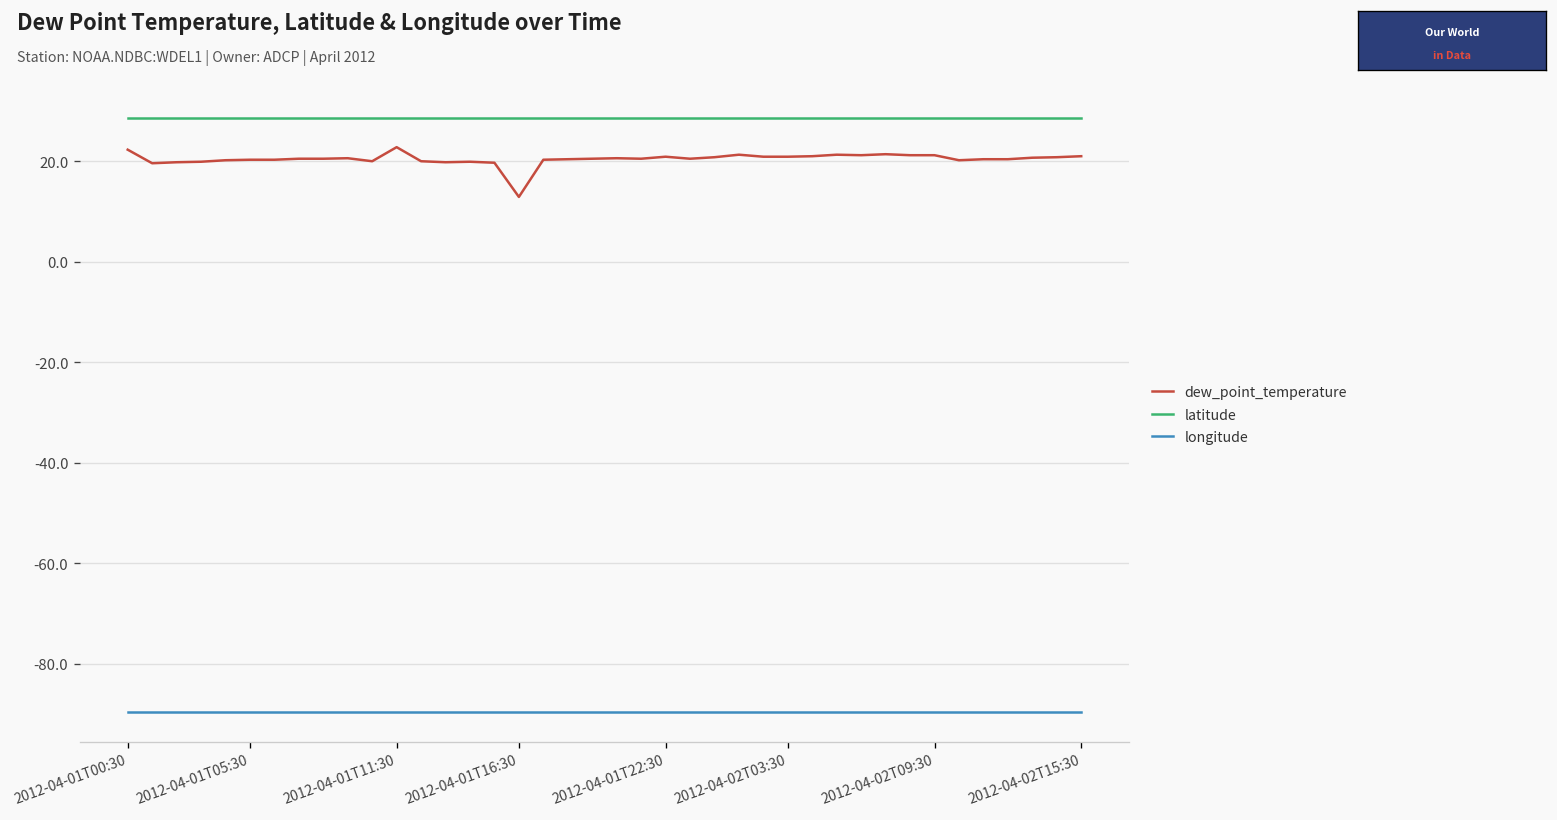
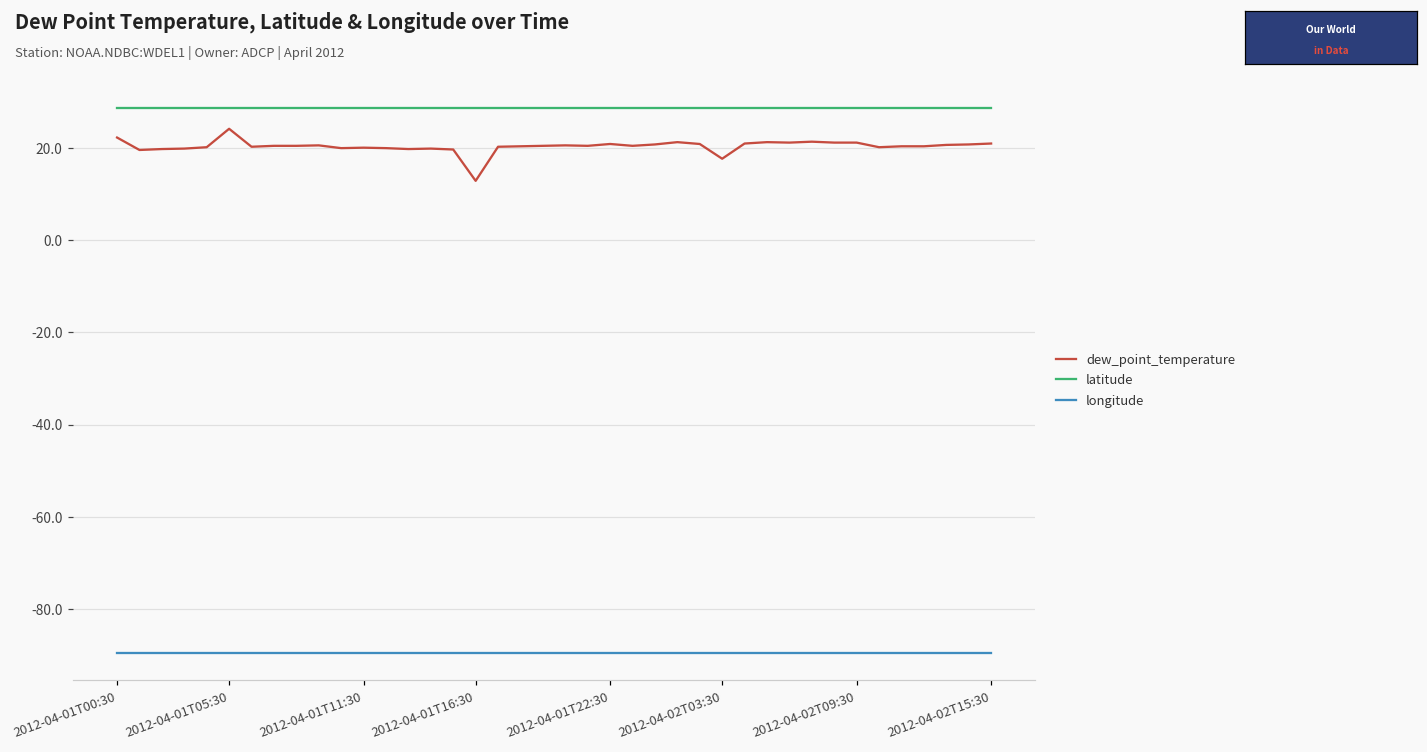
  {
    "dew_point_temperature": {
      "2012-04-01T00:30": 22,
-     "2012-04-01T05:30": 20,
-     "2012-04-01T11:30": 23,
+     "2012-04-01T05:30": 24,
+     "2012-04-01T11:30": 20,
      "2012-04-01T16:30": 13,
      "2012-04-01T22:30": 21,
-     "2012-04-02T03:30": 21,
+     "2012-04-02T03:30": 18,
      "2012-04-02T09:30": 21,
      "2012-04-02T15:30": 21
    },
    "latitude": {
      "2012-04-01T00:30": 29,
      "2012-04-01T05:30": 29,
      "2012-04-01T11:30": 29,
      "2012-04-01T16:30": 29,
      "2012-04-01T22:30": 29,
      "2012-04-02T03:30": 29,
      "2012-04-02T09:30": 29,
      "2012-04-02T15:30": 29
    },
    "longitude": {
      "2012-04-01T00:30": -90,
      "2012-04-01T05:30": -90,
      "2012-04-01T11:30": -90,
      "2012-04-01T16:30": -90,
      "2012-04-01T22:30": -90,
      "2012-04-02T03:30": -90,
      "2012-04-02T09:30": -90,
      "2012-04-02T15:30": -90
    }
  }
